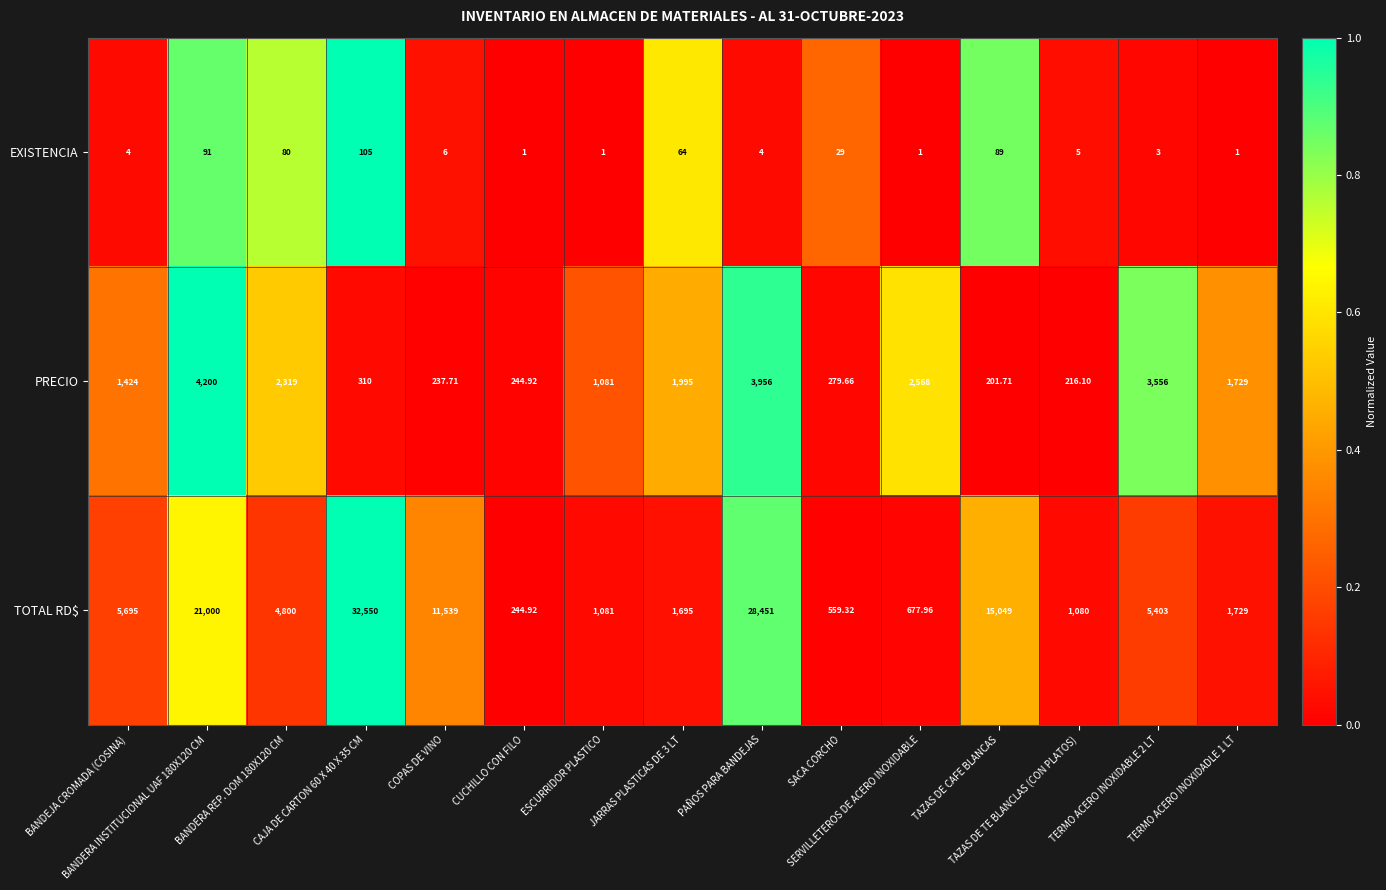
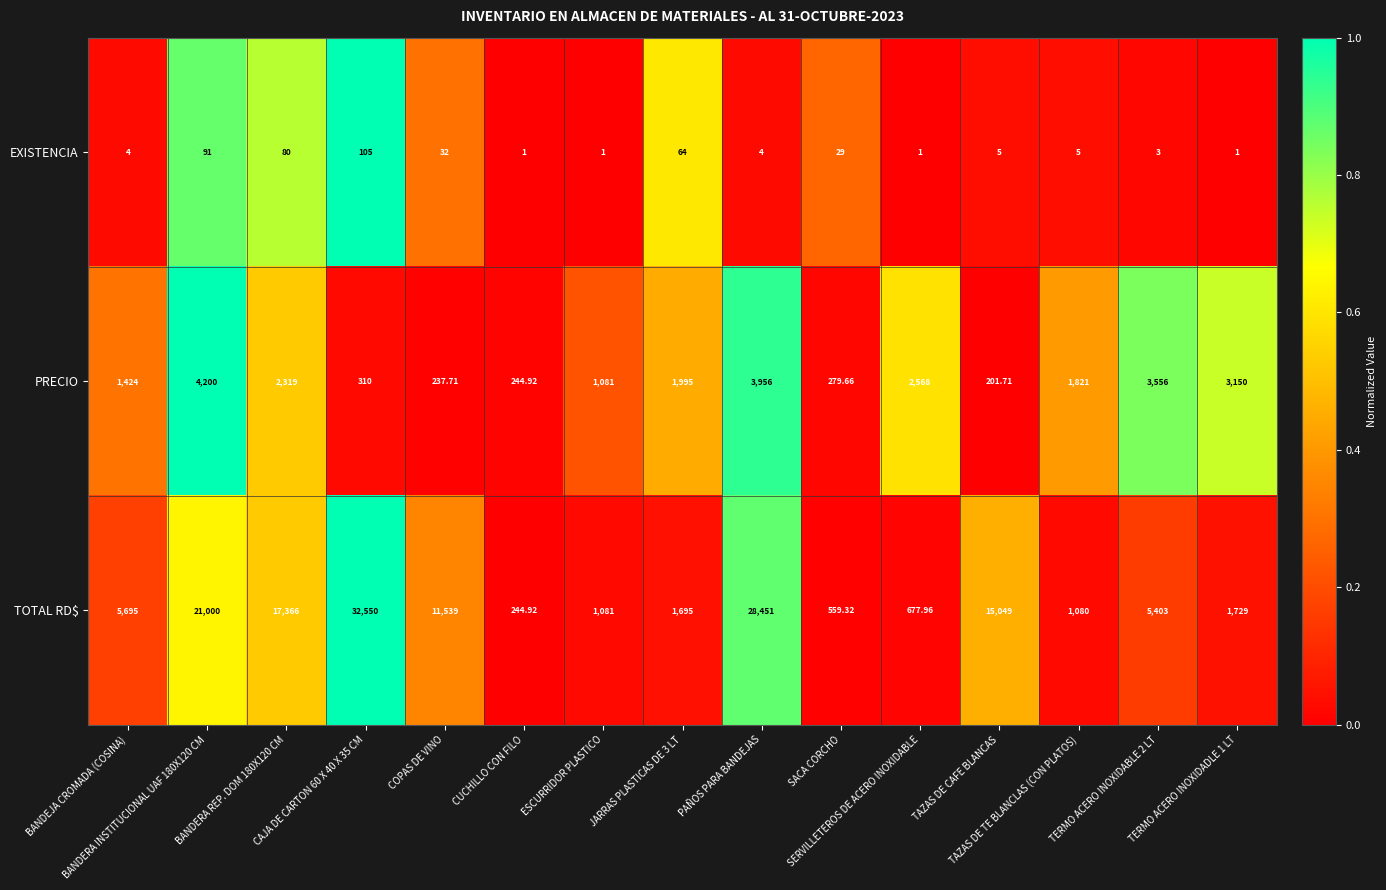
  {
    "EXISTENCIA": {
      "BANDEJA CROMADA (COSINA)": "4",
      "BANDERA INSTITUCIONAL UAF 180X120 CM": "91",
      "BANDERA REP. DOM 180X120 CM": "80",
      "CAJA DE CARTON 60 X 40 X 35 CM": "105",
-     "COPAS DE VINO": "6",
+     "COPAS DE VINO": "32",
      "CUCHILLO CON FILO": "1",
      "ESCURRIDOR PLASTICO": "1",
      "JARRAS PLASTICAS DE 3 LT": "64",
      "PAÑOS PARA BANDEJAS": "4",
      "SACA CORCHO": "29",
      "SERVILLETEROS DE ACERO INOXIDABLE": "1",
-     "TAZAS DE CAFE BLANCAS": "89",
+     "TAZAS DE CAFE BLANCAS": "5",
      "TAZAS DE TE BLANCLAS (CON PLATOS)": "5",
      "TERMO ACERO INOXIDABLE 2 LT": "3",
      "TERMO ACERO INOXIDADLE 1 LT": "1"
    },
    "PRECIO": {
      "BANDEJA CROMADA (COSINA)": "1,424",
      "BANDERA INSTITUCIONAL UAF 180X120 CM": "4,200",
      "BANDERA REP. DOM 180X120 CM": "2,319",
      "CAJA DE CARTON 60 X 40 X 35 CM": "310",
      "COPAS DE VINO": "237.71",
      "CUCHILLO CON FILO": "244.92",
      "ESCURRIDOR PLASTICO": "1,081",
      "JARRAS PLASTICAS DE 3 LT": "1,995",
      "PAÑOS PARA BANDEJAS": "3,956",
      "SACA CORCHO": "279.66",
      "SERVILLETEROS DE ACERO INOXIDABLE": "2,568",
      "TAZAS DE CAFE BLANCAS": "201.71",
-     "TAZAS DE TE BLANCLAS (CON PLATOS)": "216.10",
+     "TAZAS DE TE BLANCLAS (CON PLATOS)": "1,821",
      "TERMO ACERO INOXIDABLE 2 LT": "3,556",
-     "TERMO ACERO INOXIDADLE 1 LT": "1,729"
+     "TERMO ACERO INOXIDADLE 1 LT": "3,150"
    },
    "TOTAL RD$": {
      "BANDEJA CROMADA (COSINA)": "5,695",
      "BANDERA INSTITUCIONAL UAF 180X120 CM": "21,000",
-     "BANDERA REP. DOM 180X120 CM": "4,800",
+     "BANDERA REP. DOM 180X120 CM": "17,366",
      "CAJA DE CARTON 60 X 40 X 35 CM": "32,550",
      "COPAS DE VINO": "11,539",
      "CUCHILLO CON FILO": "244.92",
      "ESCURRIDOR PLASTICO": "1,081",
      "JARRAS PLASTICAS DE 3 LT": "1,695",
      "PAÑOS PARA BANDEJAS": "28,451",
      "SACA CORCHO": "559.32",
      "SERVILLETEROS DE ACERO INOXIDABLE": "677.96",
      "TAZAS DE CAFE BLANCAS": "15,049",
      "TAZAS DE TE BLANCLAS (CON PLATOS)": "1,080",
      "TERMO ACERO INOXIDABLE 2 LT": "5,403",
      "TERMO ACERO INOXIDADLE 1 LT": "1,729"
    }
  }
